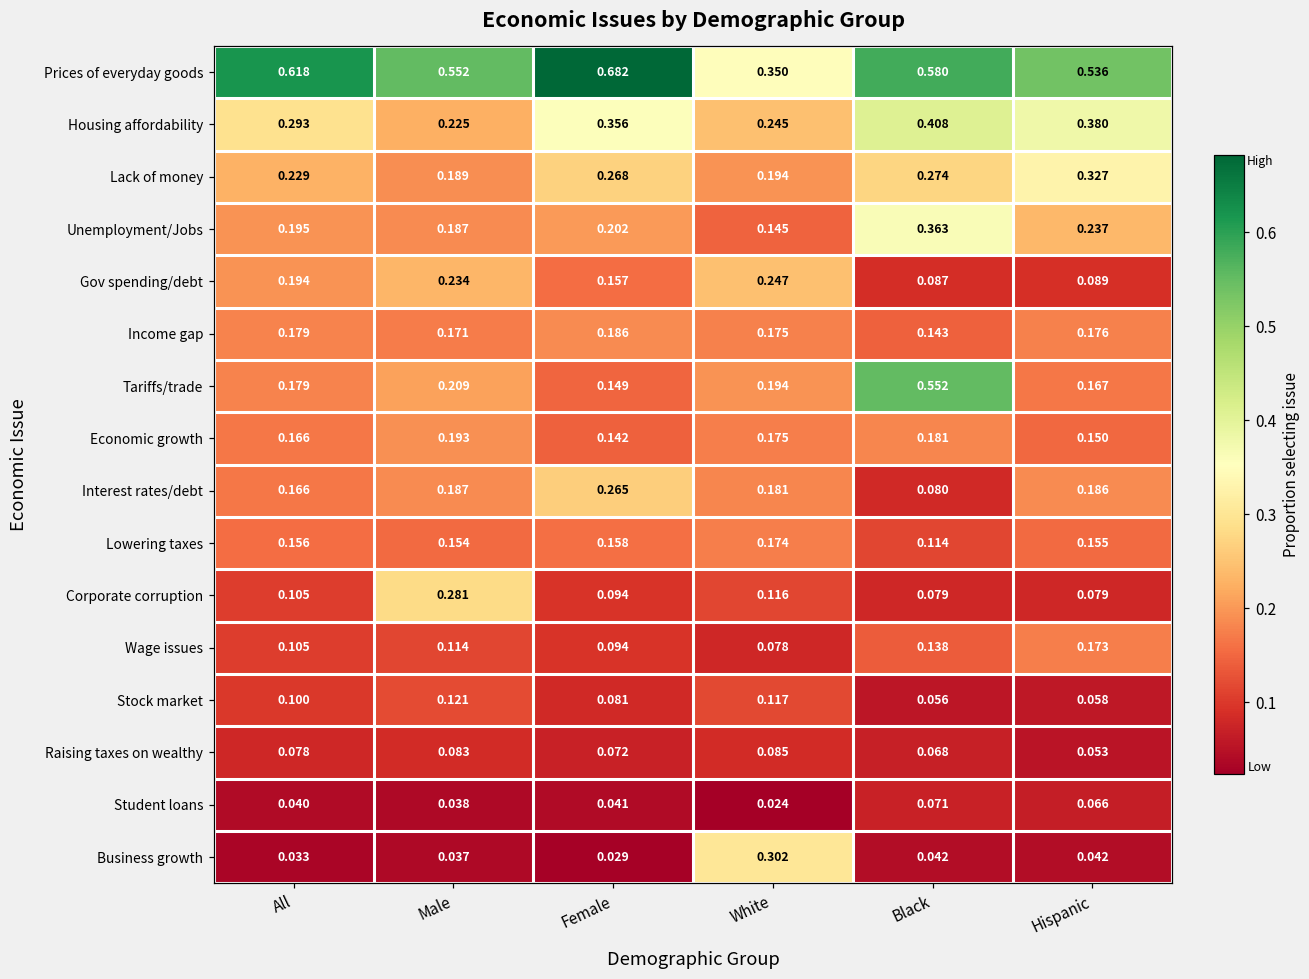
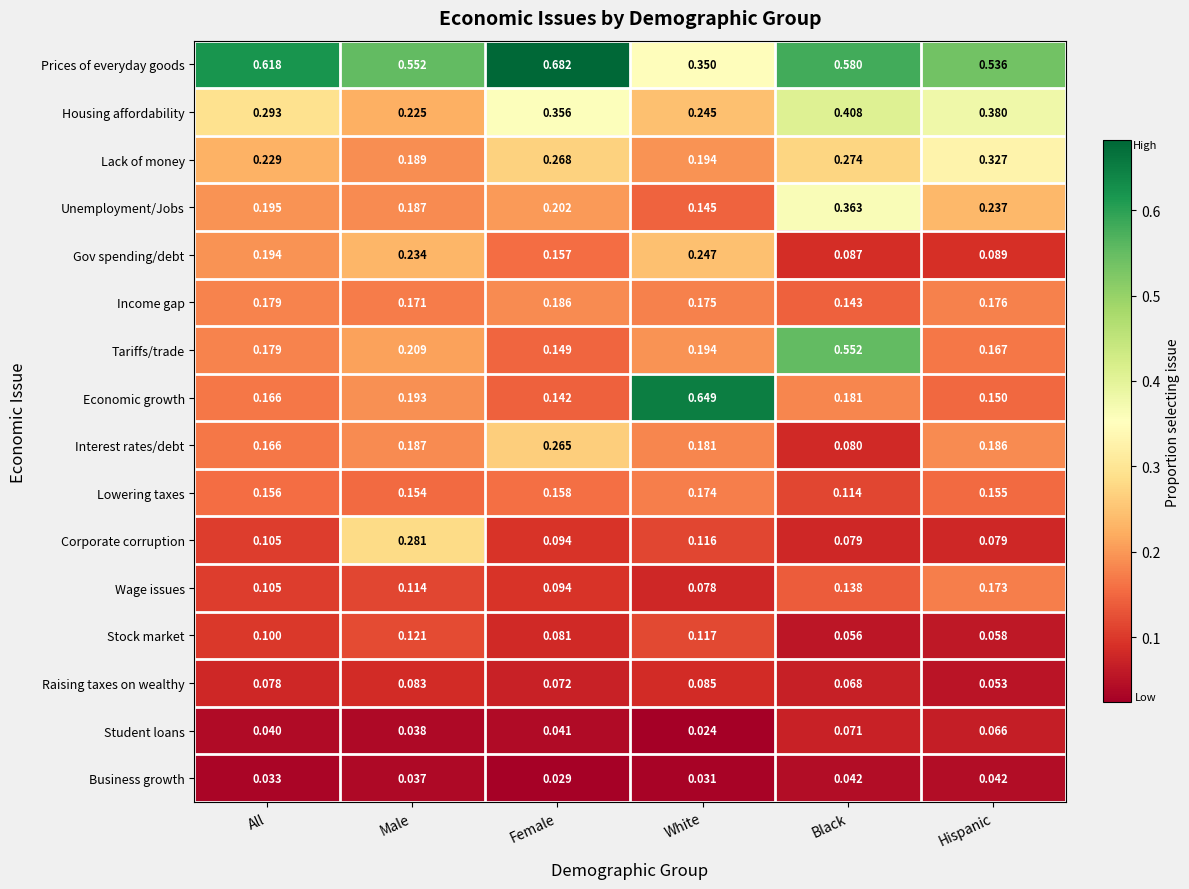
  {
    "Prices of everyday goods": {
      "All": 0.618,
      "Male": 0.552,
      "Female": 0.682,
      "White": 0.350,
      "Black": 0.580,
      "Hispanic": 0.536
    },
    "Housing affordability": {
      "All": 0.293,
      "Male": 0.225,
      "Female": 0.356,
      "White": 0.245,
      "Black": 0.408,
      "Hispanic": 0.380
    },
    "Lack of money": {
      "All": 0.229,
      "Male": 0.189,
      "Female": 0.268,
      "White": 0.194,
      "Black": 0.274,
      "Hispanic": 0.327
    },
    "Unemployment/Jobs": {
      "All": 0.195,
      "Male": 0.187,
      "Female": 0.202,
      "White": 0.145,
      "Black": 0.363,
      "Hispanic": 0.237
    },
    "Gov spending/debt": {
      "All": 0.194,
      "Male": 0.234,
      "Female": 0.157,
      "White": 0.247,
      "Black": 0.087,
      "Hispanic": 0.089
    },
    "Income gap": {
      "All": 0.179,
      "Male": 0.171,
      "Female": 0.186,
      "White": 0.175,
      "Black": 0.143,
      "Hispanic": 0.176
    },
    "Tariffs/trade": {
      "All": 0.179,
      "Male": 0.209,
      "Female": 0.149,
      "White": 0.194,
      "Black": 0.552,
      "Hispanic": 0.167
    },
    "Economic growth": {
      "All": 0.166,
      "Male": 0.193,
      "Female": 0.142,
-     "White": 0.175,
+     "White": 0.649,
      "Black": 0.181,
      "Hispanic": 0.150
    },
    "Interest rates/debt": {
      "All": 0.166,
      "Male": 0.187,
      "Female": 0.265,
      "White": 0.181,
      "Black": 0.080,
      "Hispanic": 0.186
    },
    "Lowering taxes": {
      "All": 0.156,
      "Male": 0.154,
      "Female": 0.158,
      "White": 0.174,
      "Black": 0.114,
      "Hispanic": 0.155
    },
    "Corporate corruption": {
      "All": 0.105,
      "Male": 0.281,
      "Female": 0.094,
      "White": 0.116,
      "Black": 0.079,
      "Hispanic": 0.079
    },
    "Wage issues": {
      "All": 0.105,
      "Male": 0.114,
      "Female": 0.094,
      "White": 0.078,
      "Black": 0.138,
      "Hispanic": 0.173
    },
    "Stock market": {
      "All": 0.100,
      "Male": 0.121,
      "Female": 0.081,
      "White": 0.117,
      "Black": 0.056,
      "Hispanic": 0.058
    },
    "Raising taxes on wealthy": {
      "All": 0.078,
      "Male": 0.083,
      "Female": 0.072,
      "White": 0.085,
      "Black": 0.068,
      "Hispanic": 0.053
    },
    "Student loans": {
      "All": 0.040,
      "Male": 0.038,
      "Female": 0.041,
      "White": 0.024,
      "Black": 0.071,
      "Hispanic": 0.066
    },
    "Business growth": {
      "All": 0.033,
      "Male": 0.037,
      "Female": 0.029,
-     "White": 0.302,
+     "White": 0.031,
      "Black": 0.042,
      "Hispanic": 0.042
    }
  }
